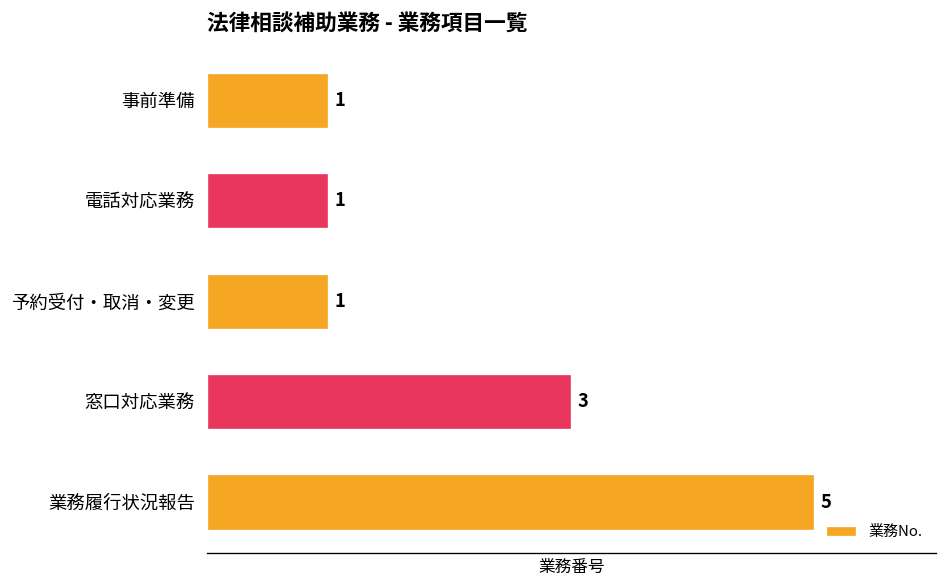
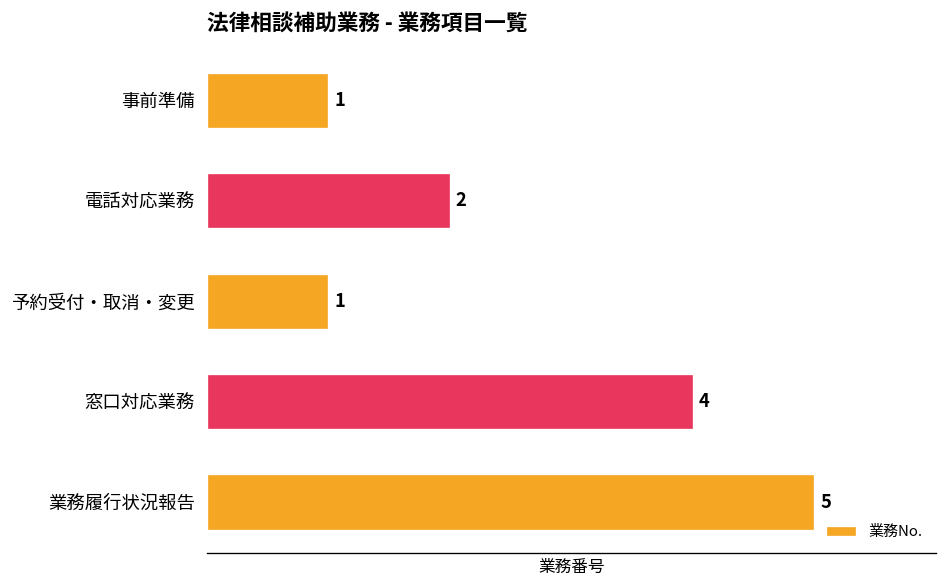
  {
    "事前準備": 1,
-   "電話対応業務": 1,
+   "電話対応業務": 2,
    "予約受付・取消・変更": 1,
-   "窓口対応業務": 3,
+   "窓口対応業務": 4,
    "業務履行状況報告": 5
  }
